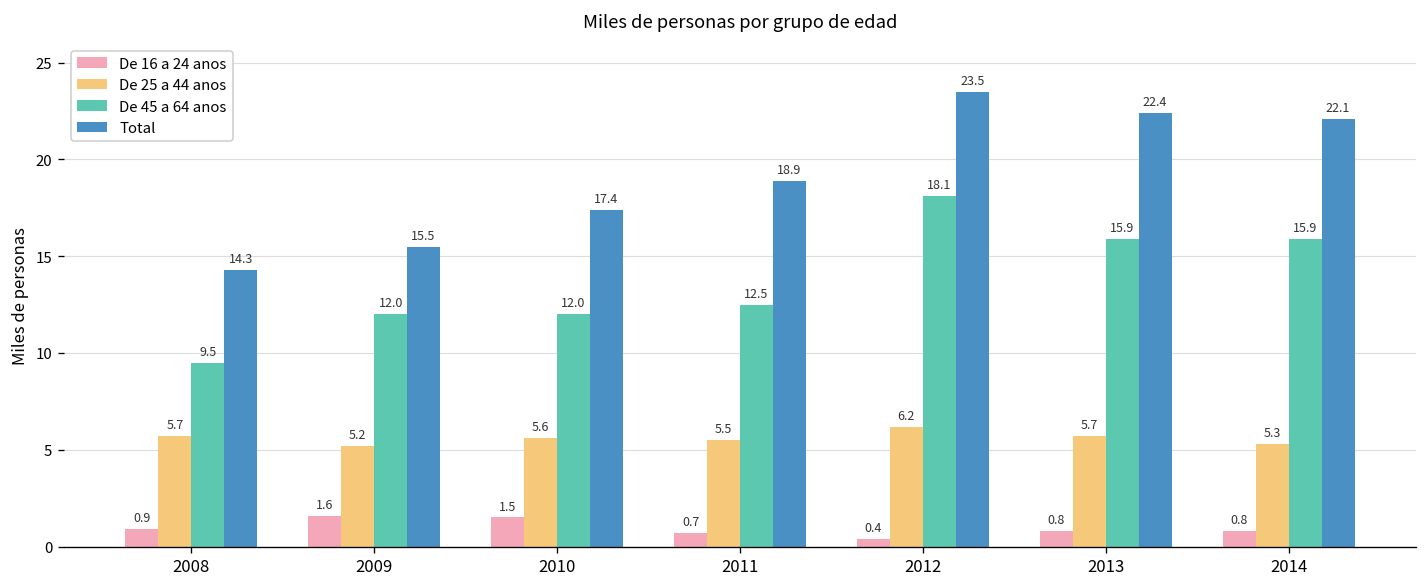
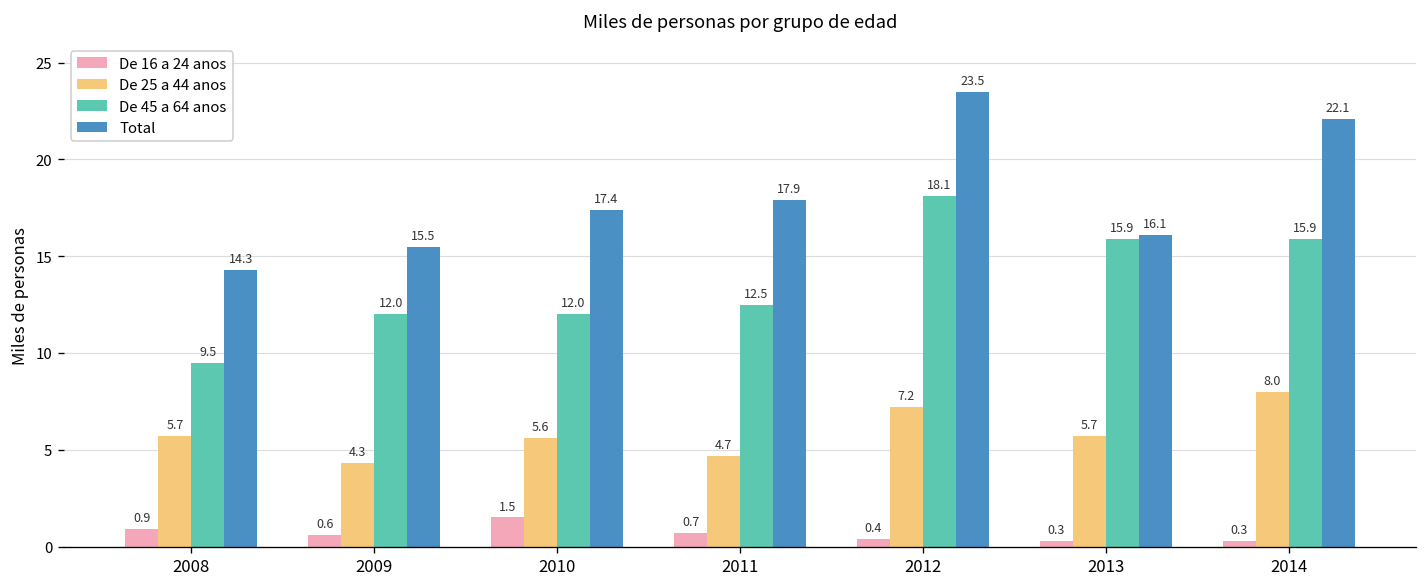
  {
    "De 16 a 24 anos": {
      "2008": 0.9,
-     "2009": 1.6,
+     "2009": 0.6,
      "2010": 1.5,
      "2011": 0.7,
      "2012": 0.4,
-     "2013": 0.8,
-     "2014": 0.8
+     "2013": 0.3,
+     "2014": 0.3
    },
    "De 25 a 44 anos": {
      "2008": 5.7,
-     "2009": 5.2,
+     "2009": 4.3,
      "2010": 5.6,
-     "2011": 5.5,
-     "2012": 6.2,
+     "2011": 4.7,
+     "2012": 7.2,
      "2013": 5.7,
-     "2014": 5.3
+     "2014": 8.0
    },
    "De 45 a 64 anos": {
      "2008": 9.5,
      "2009": 12.0,
      "2010": 12.0,
      "2011": 12.5,
      "2012": 18.1,
      "2013": 15.9,
      "2014": 15.9
    },
    "Total": {
      "2008": 14.3,
      "2009": 15.5,
      "2010": 17.4,
-     "2011": 18.9,
+     "2011": 17.9,
      "2012": 23.5,
-     "2013": 22.4,
+     "2013": 16.1,
      "2014": 22.1
    }
  }
